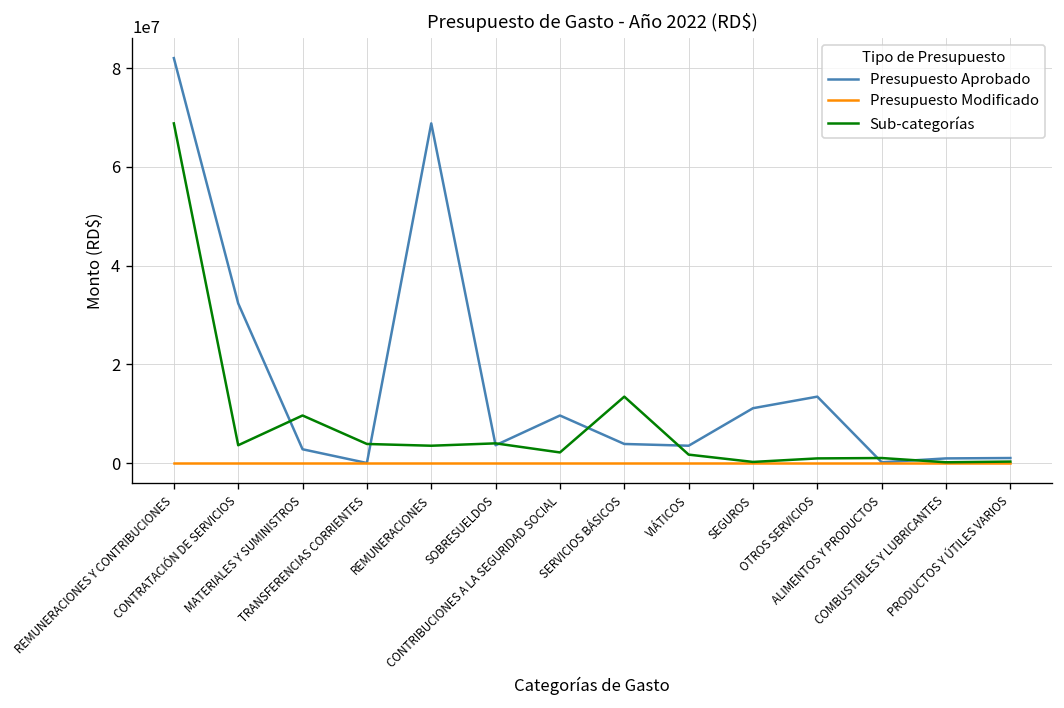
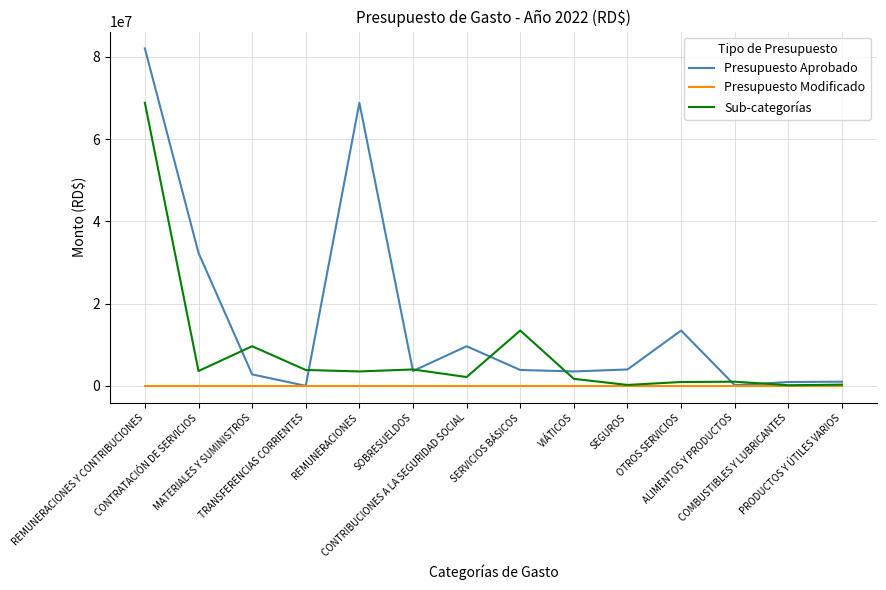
  {
    "Presupuesto Aprobado": {
      "REMUNERACIONES Y CONTRIBUCIONES": 82000000,
      "CONTRATACIÓN DE SERVICIOS": 32000000,
      "MATERIALES Y SUMINISTROS": 3000000,
      "REMUNERACIONES": 69000000,
      "CONTRIBUCIONES A LA SEGURIDAD SOCIAL": 10000000,
      "SERVICIOS BÁSICOS": 4000000,
      "VIÁTICOS": 4000000,
-     "SEGUROS": 11000000,
+     "SEGUROS": 4000000,
      "OTROS SERVICIOS": 13000000,
      "COMBUSTIBLES Y LUBRICANTES": 1000000,
      "PRODUCTOS Y ÚTILES VARIOS": 1000000
    },
    "Presupuesto Modificado": {
      "REMUNERACIONES Y CONTRIBUCIONES": 0,
      "CONTRATACIÓN DE SERVICIOS": 0,
      "MATERIALES Y SUMINISTROS": 0,
      "REMUNERACIONES": 0,
      "SOBRESUELDOS": 0,
      "CONTRIBUCIONES A LA SEGURIDAD SOCIAL": 0,
      "SERVICIOS BÁSICOS": 0,
      "VIÁTICOS": 0,
      "OTROS SERVICIOS": 0
    },
    "Sub-categorías": {
      "REMUNERACIONES Y CONTRIBUCIONES": 69000000,
      "CONTRATACIÓN DE SERVICIOS": 4000000,
      "MATERIALES Y SUMINISTROS": 10000000,
      "TRANSFERENCIAS CORRIENTES": 4000000,
      "REMUNERACIONES": 4000000,
      "CONTRIBUCIONES A LA SEGURIDAD SOCIAL": 2000000,
      "SERVICIOS BÁSICOS": 13000000,
      "VIÁTICOS": 2000000,
      "OTROS SERVICIOS": 1000000,
      "ALIMENTOS Y PRODUCTOS": 1000000
    }
  }
